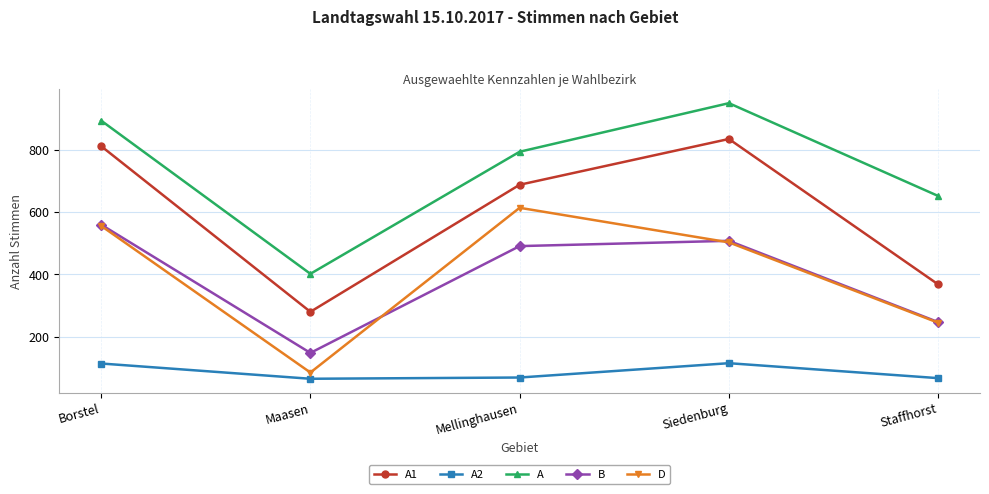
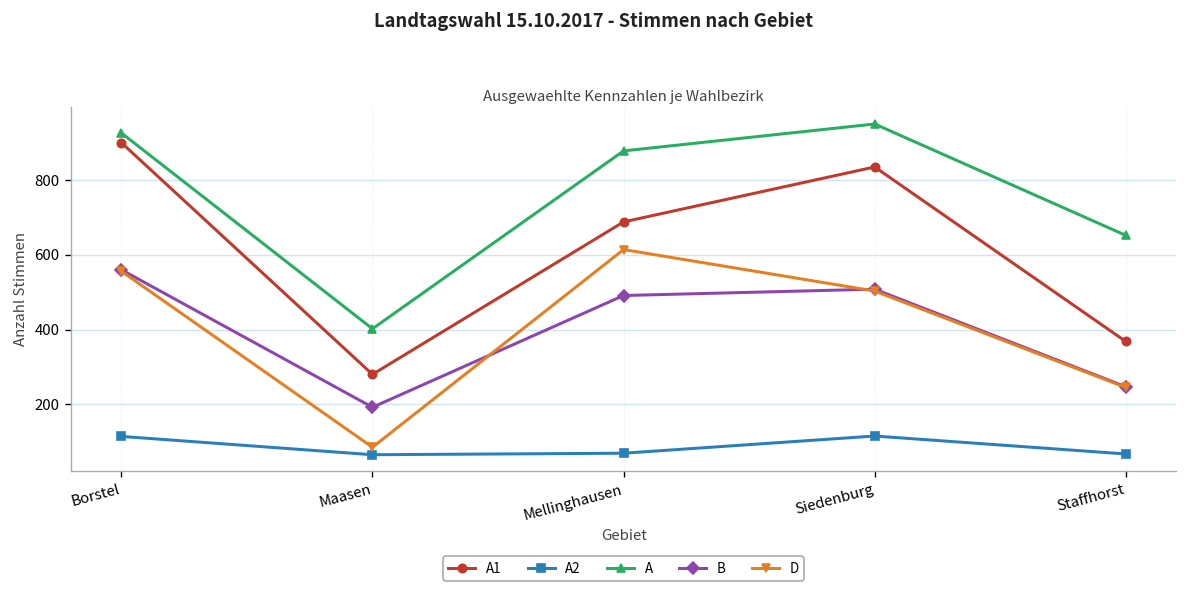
  {
    "A1": {
-     "Borstel": 810,
+     "Borstel": 900,
      "Maasen": 280,
      "Mellinghausen": 690,
      "Siedenburg": 840,
      "Staffhorst": 370
    },
    "A2": {
      "Borstel": 110,
      "Maasen": 70,
      "Mellinghausen": 70,
      "Siedenburg": 120,
      "Staffhorst": 70
    },
    "A": {
-     "Borstel": 890,
+     "Borstel": 930,
      "Maasen": 400,
-     "Mellinghausen": 790,
+     "Mellinghausen": 880,
      "Siedenburg": 950,
      "Staffhorst": 650
    },
    "B": {
-     "Maasen": 150,
+     "Maasen": 190,
      "Mellinghausen": 490
    },
    "D": {
      "Maasen": 90,
      "Mellinghausen": 610
    }
  }
